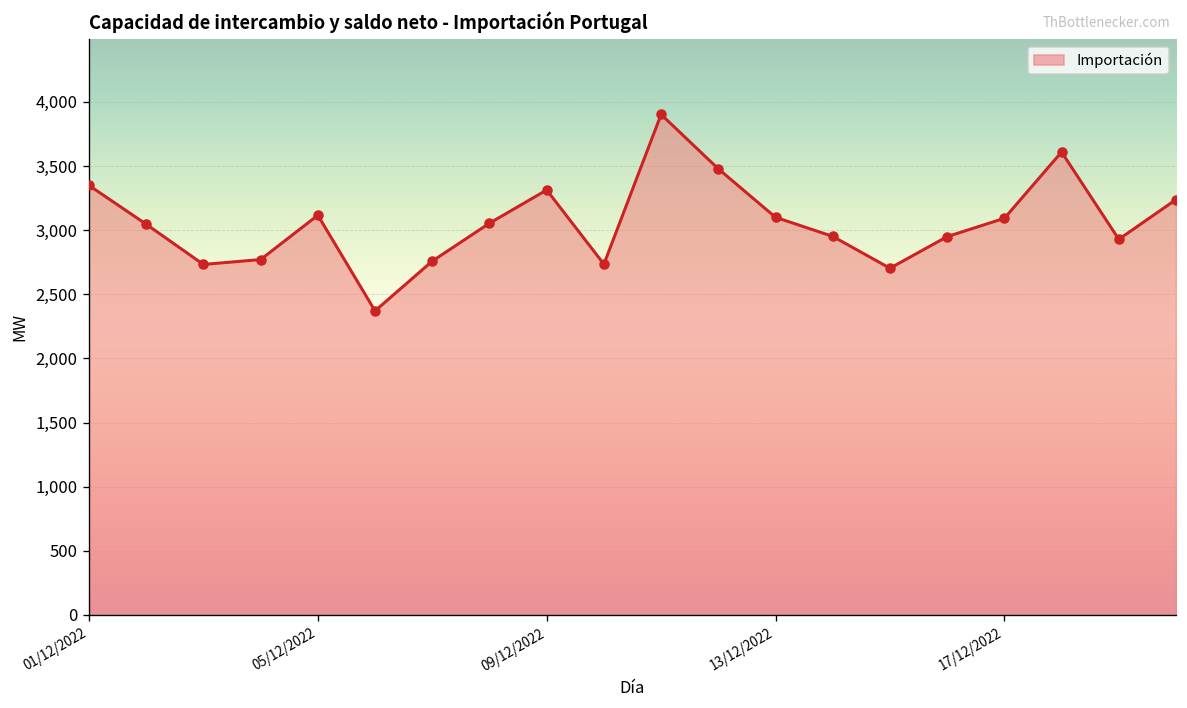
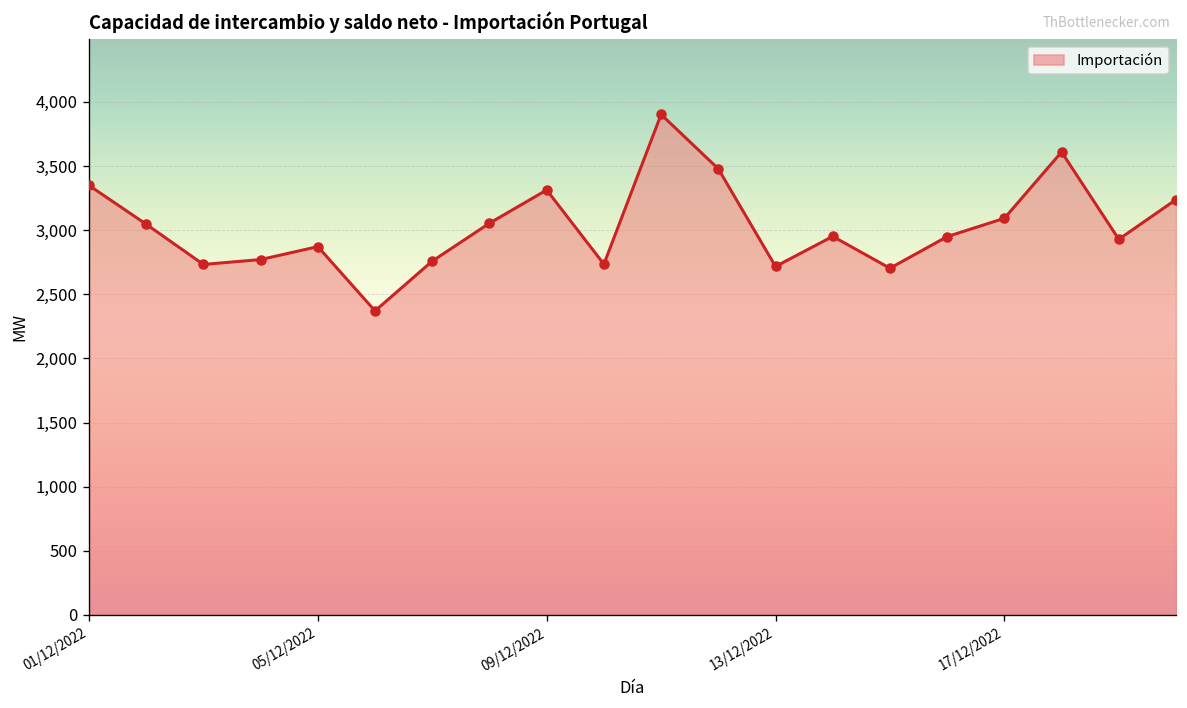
  {
    "01/12/2022": "3,350",
-   "05/12/2022": "3,120",
+   "05/12/2022": "2,870",
    "09/12/2022": "3,310",
-   "13/12/2022": "3,100",
+   "13/12/2022": "2,720",
    "17/12/2022": "3,090"
  }
